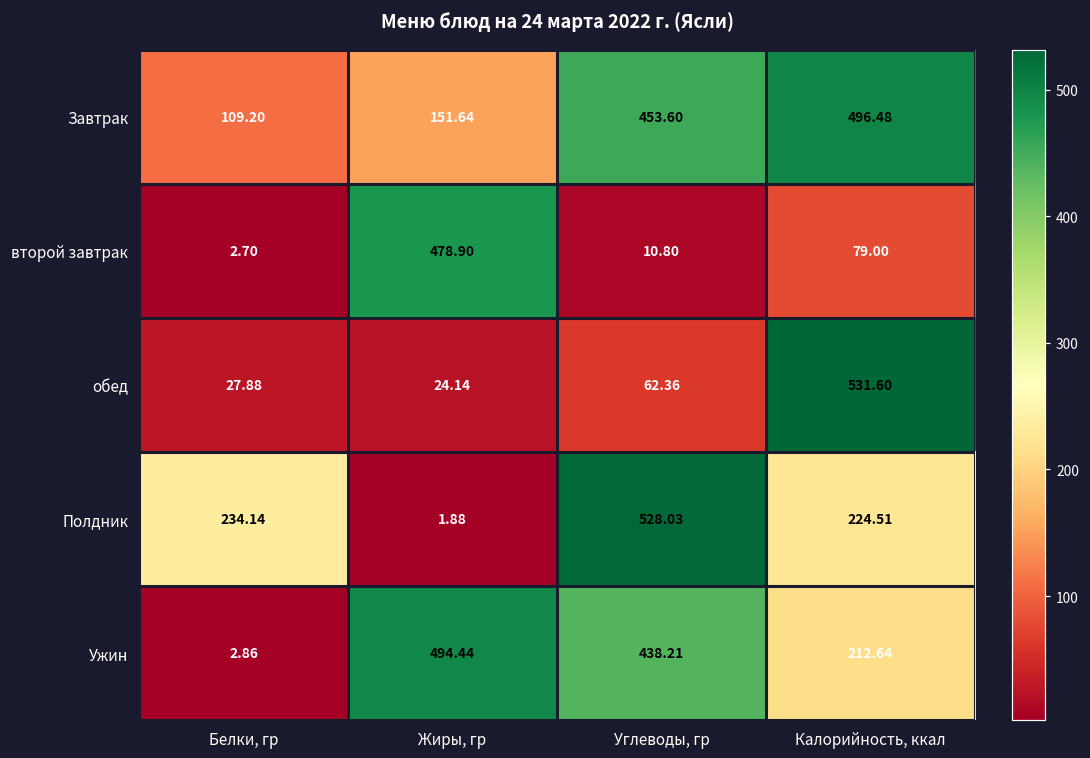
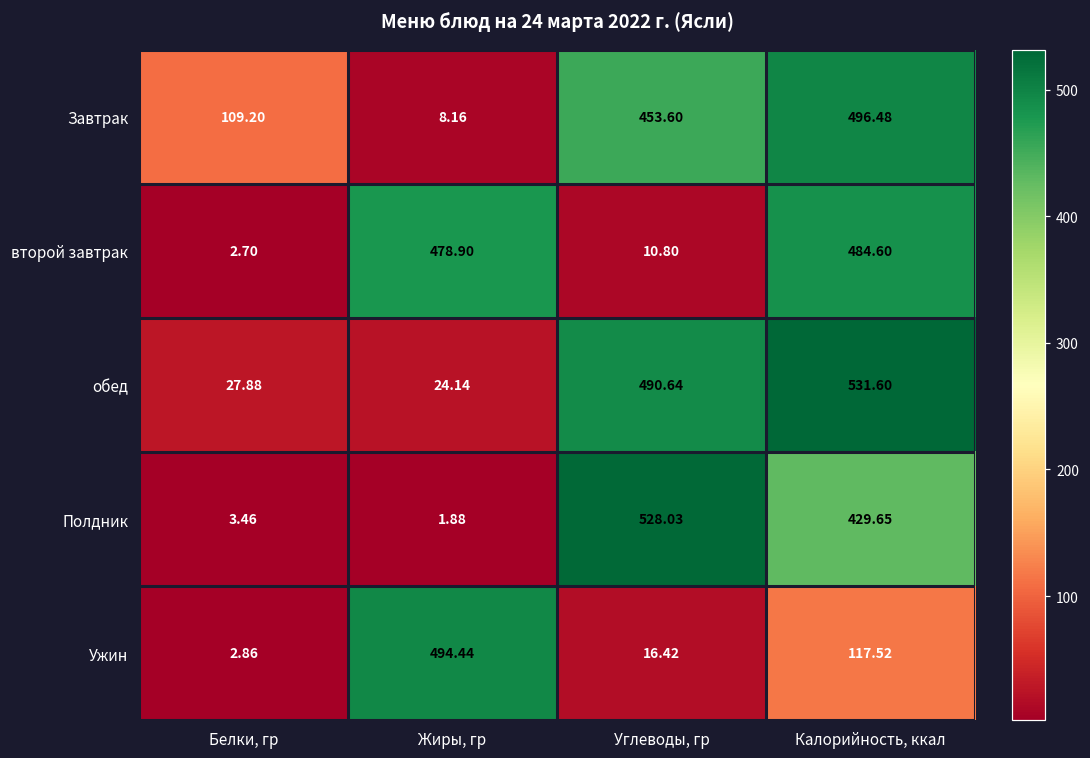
  {
    "Завтрак": {
      "Белки, гр": 109.20,
-     "Жиры, гр": 151.64,
+     "Жиры, гр": 8.16,
      "Углеводы, гр": 453.60,
      "Калорийность, ккал": 496.48
    },
    "второй завтрак": {
      "Белки, гр": 2.70,
      "Жиры, гр": 478.90,
      "Углеводы, гр": 10.80,
-     "Калорийность, ккал": 79.00
+     "Калорийность, ккал": 484.60
    },
    "обед": {
      "Белки, гр": 27.88,
      "Жиры, гр": 24.14,
-     "Углеводы, гр": 62.36,
+     "Углеводы, гр": 490.64,
      "Калорийность, ккал": 531.60
    },
    "Полдник": {
-     "Белки, гр": 234.14,
+     "Белки, гр": 3.46,
      "Жиры, гр": 1.88,
      "Углеводы, гр": 528.03,
-     "Калорийность, ккал": 224.51
+     "Калорийность, ккал": 429.65
    },
    "Ужин": {
      "Белки, гр": 2.86,
      "Жиры, гр": 494.44,
-     "Углеводы, гр": 438.21,
-     "Калорийность, ккал": 212.64
+     "Углеводы, гр": 16.42,
+     "Калорийность, ккал": 117.52
    }
  }
